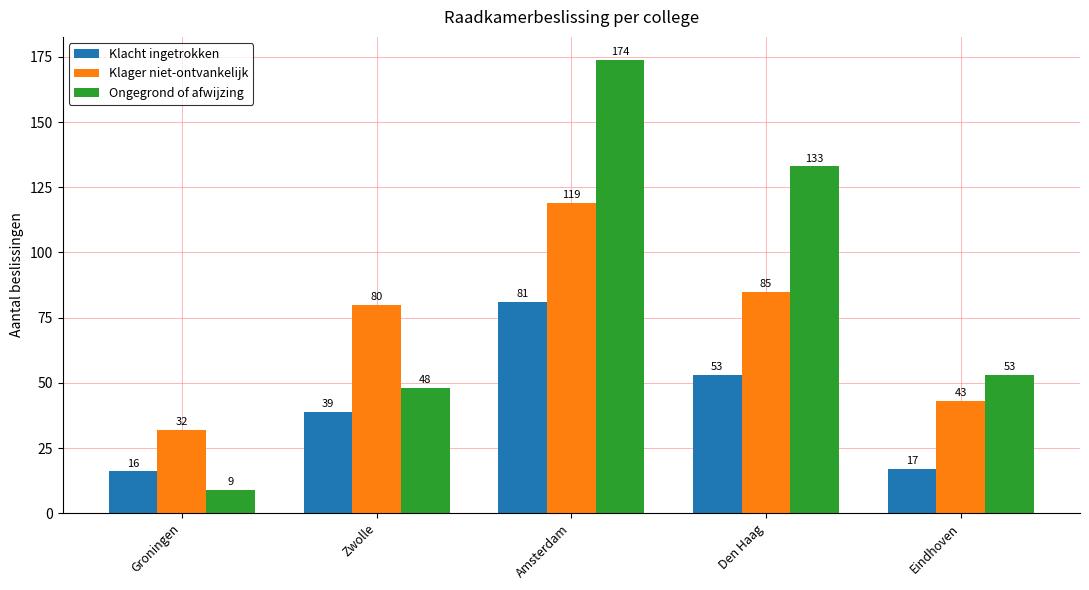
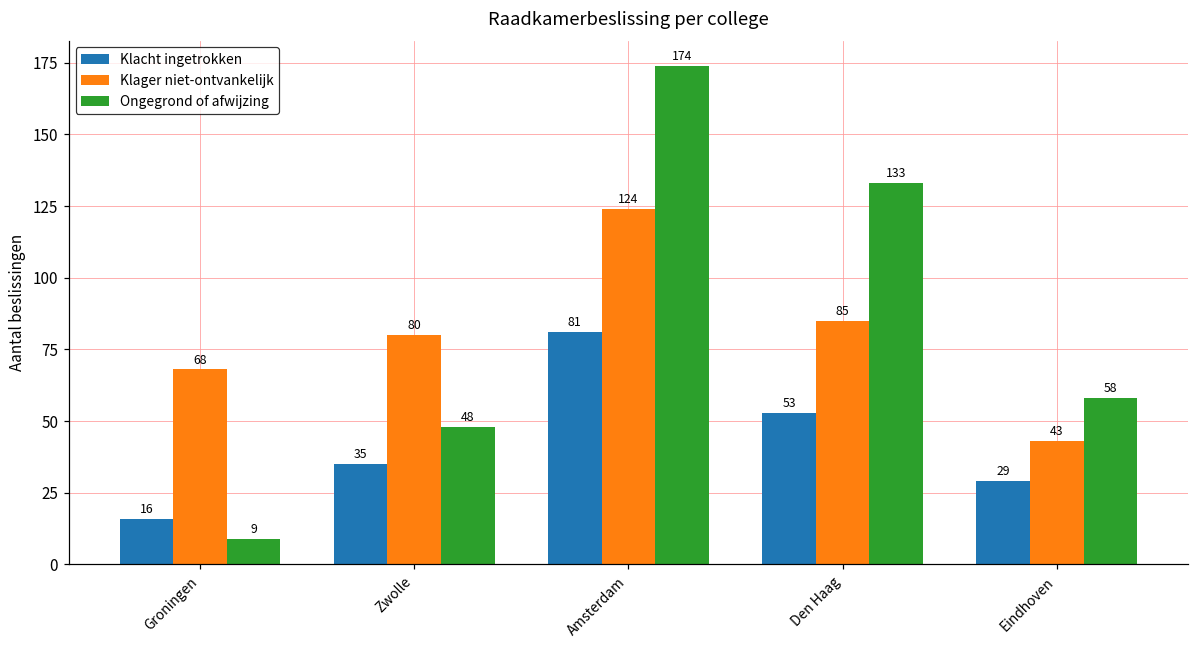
  {
    "Klacht ingetrokken": {
      "Groningen": 16,
-     "Zwolle": 39,
+     "Zwolle": 35,
      "Amsterdam": 81,
      "Den Haag": 53,
-     "Eindhoven": 17
+     "Eindhoven": 29
    },
    "Klager niet-ontvankelijk": {
-     "Groningen": 32,
+     "Groningen": 68,
      "Zwolle": 80,
-     "Amsterdam": 119,
+     "Amsterdam": 124,
      "Den Haag": 85,
      "Eindhoven": 43
    },
    "Ongegrond of afwijzing": {
      "Groningen": 9,
      "Zwolle": 48,
      "Amsterdam": 174,
      "Den Haag": 133,
-     "Eindhoven": 53
+     "Eindhoven": 58
    }
  }
